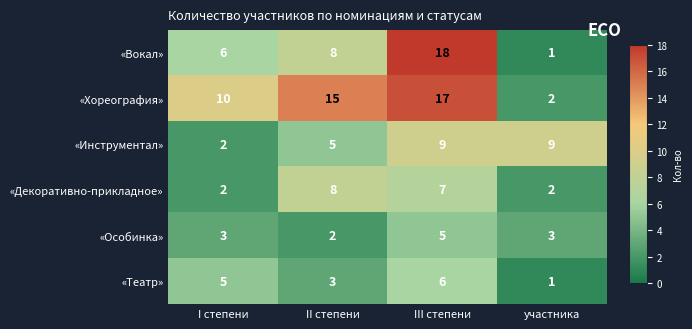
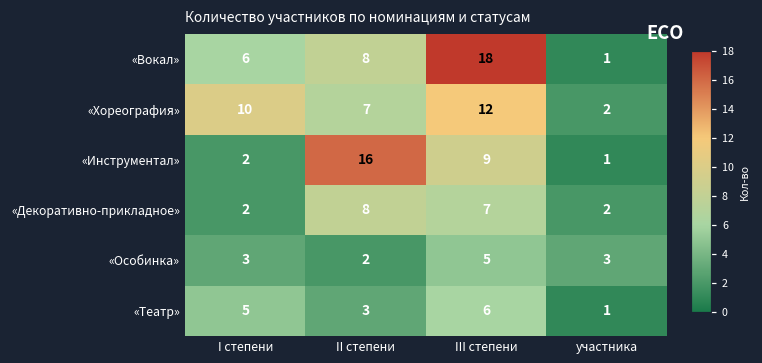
  {
    "«Вокал»": {
      "I степени": 6,
      "II степени": 8,
      "III степени": 18,
      "участника": 1
    },
    "«Хореография»": {
      "I степени": 10,
-     "II степени": 15,
-     "III степени": 17,
+     "II степени": 7,
+     "III степени": 12,
      "участника": 2
    },
    "«Инструментал»": {
      "I степени": 2,
-     "II степени": 5,
+     "II степени": 16,
      "III степени": 9,
-     "участника": 9
+     "участника": 1
    },
    "«Декоративно-прикладное»": {
      "I степени": 2,
      "II степени": 8,
      "III степени": 7,
      "участника": 2
    },
    "«Особинка»": {
      "I степени": 3,
      "II степени": 2,
      "III степени": 5,
      "участника": 3
    },
    "«Театр»": {
      "I степени": 5,
      "II степени": 3,
      "III степени": 6,
      "участника": 1
    }
  }
